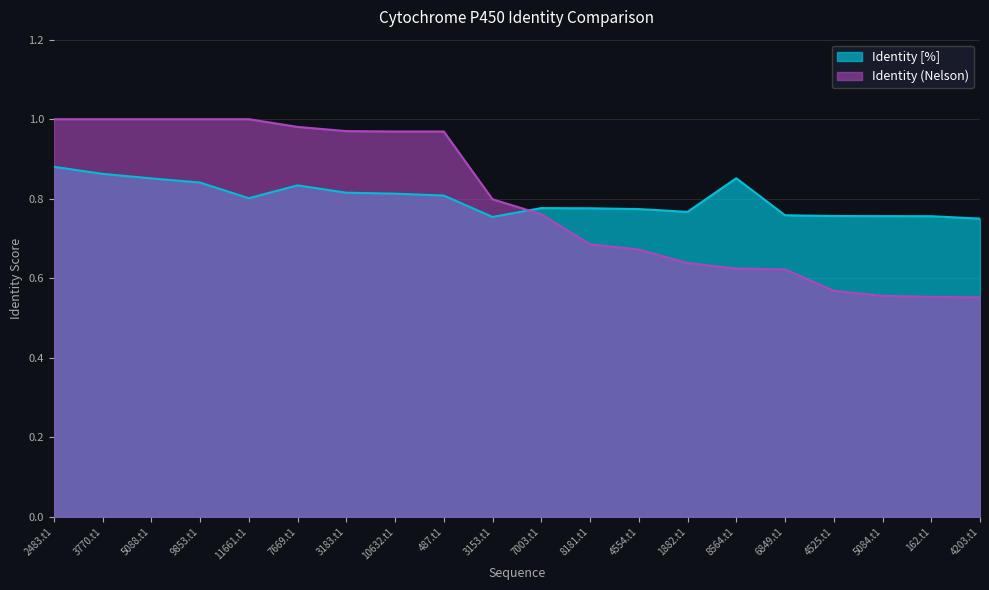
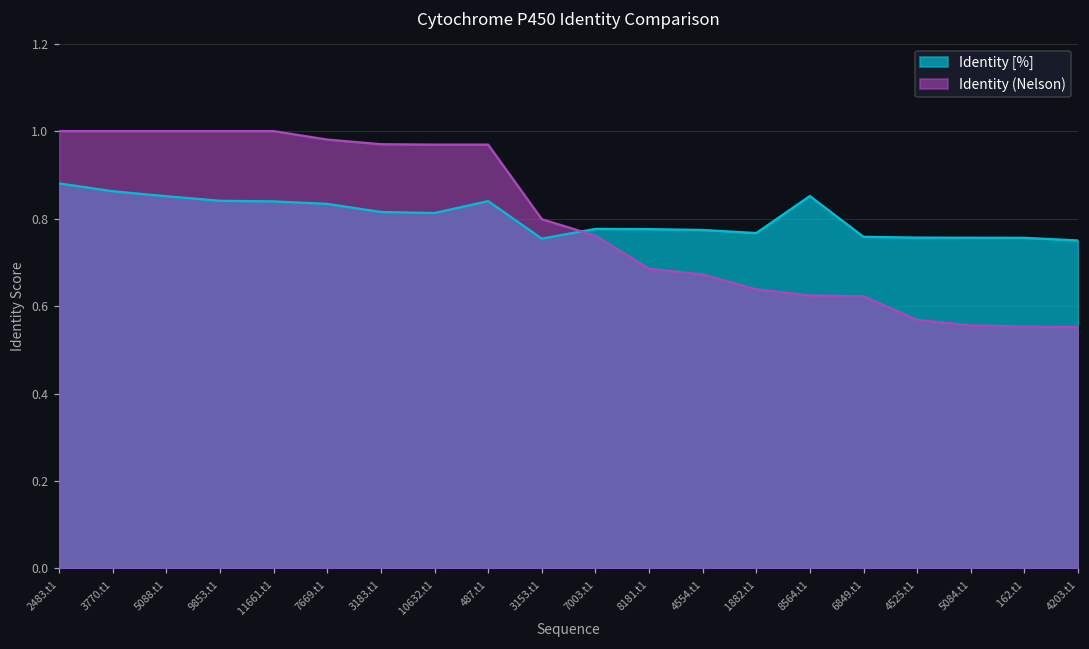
  {
    "Identity [%]": {
      "2483.t1": 0.88,
      "3770.t1": 0.86,
      "5088.t1": 0.85,
      "9853.t1": 0.84,
-     "11661.t1": 0.80,
+     "11661.t1": 0.84,
      "7669.t1": 0.83,
      "3183.t1": 0.82,
      "10632.t1": 0.81,
-     "487.t1": 0.81,
+     "487.t1": 0.84,
      "3153.t1": 0.75,
      "7003.t1": 0.78,
      "8181.t1": 0.78,
      "4554.t1": 0.77,
      "1882.t1": 0.77,
      "8564.t1": 0.85,
      "6849.t1": 0.76,
      "4525.t1": 0.76,
      "5084.t1": 0.76,
      "162.t1": 0.76,
      "4203.t1": 0.75
    },
    "Identity (Nelson)": {
      "2483.t1": 1.00,
      "3770.t1": 1.00,
      "5088.t1": 1.00,
      "9853.t1": 1.00,
      "11661.t1": 1.00,
      "7669.t1": 0.98,
      "3183.t1": 0.97,
      "10632.t1": 0.97,
      "487.t1": 0.97,
      "3153.t1": 0.80,
      "7003.t1": 0.76,
      "8181.t1": 0.69,
      "4554.t1": 0.67,
      "1882.t1": 0.64,
      "8564.t1": 0.62,
      "6849.t1": 0.62,
      "4525.t1": 0.57,
      "5084.t1": 0.56,
      "162.t1": 0.55,
      "4203.t1": 0.55
    }
  }
